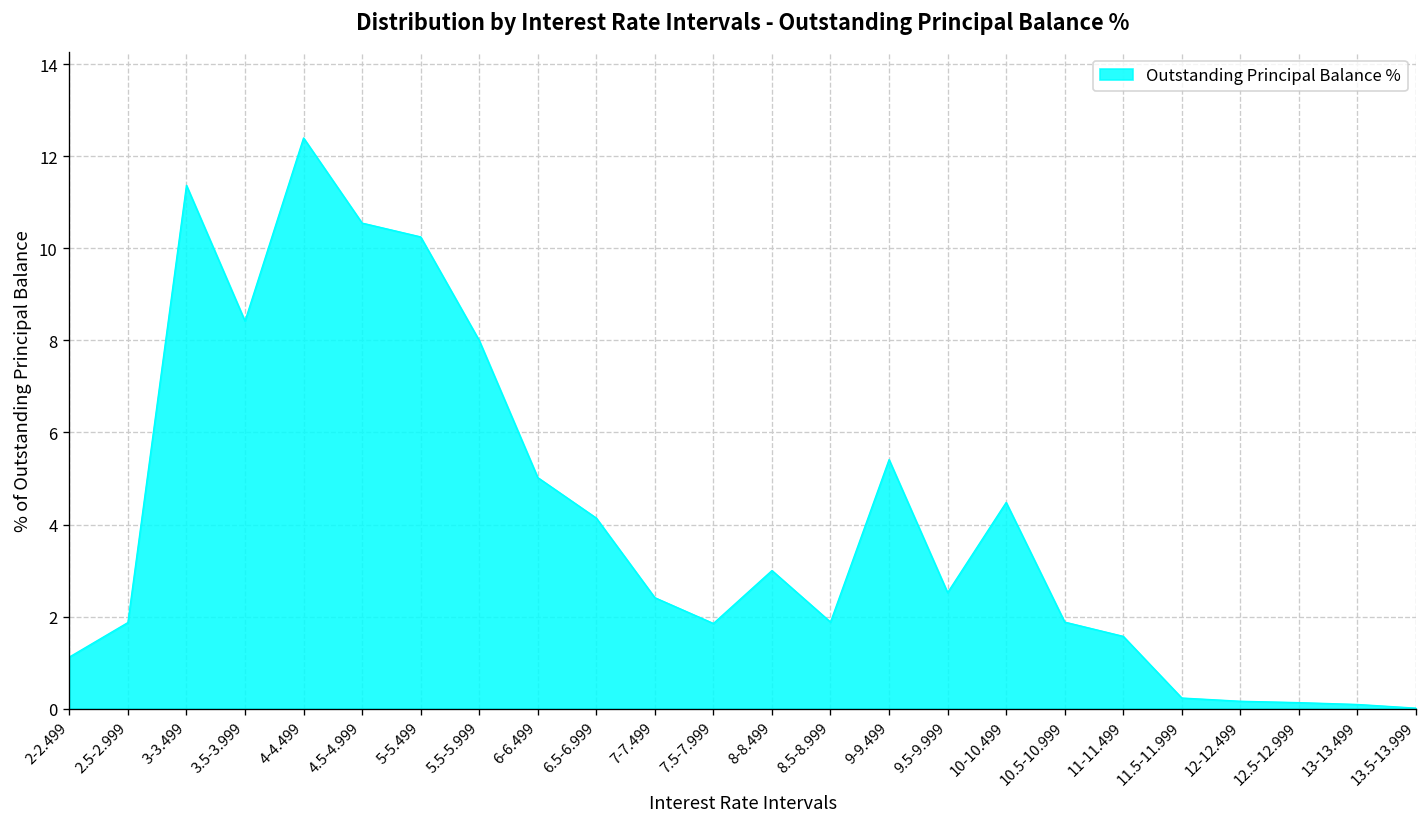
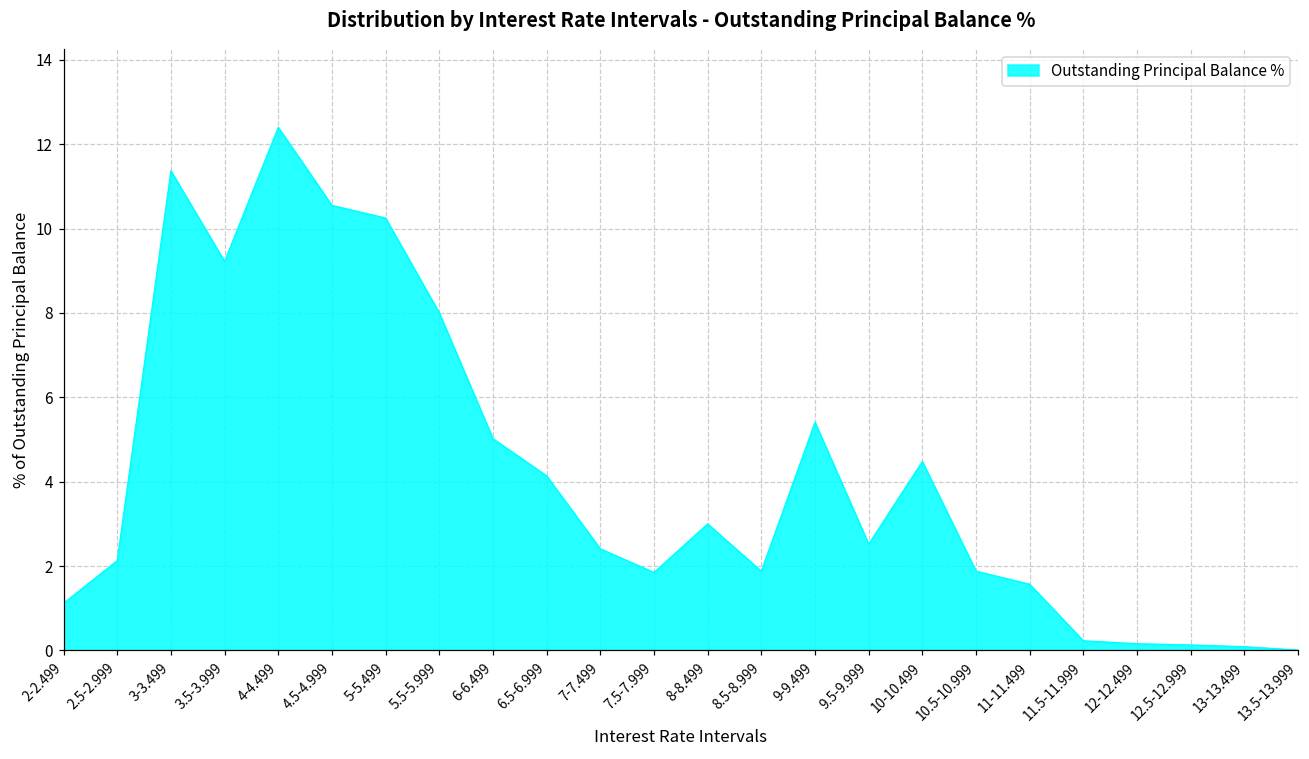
  {
    "2-2.499": 1.1,
-   "2.5-2.999": 1.9,
+   "2.5-2.999": 2.1,
    "3-3.499": 11.4,
-   "3.5-3.999": 8.4,
+   "3.5-3.999": 9.2,
    "4-4.499": 12.4,
    "4.5-4.999": 10.6,
    "5-5.499": 10.3,
    "5.5-5.999": 8.0,
    "6-6.499": 5.0,
    "6.5-6.999": 4.1,
    "7-7.499": 2.4,
    "7.5-7.999": 1.9,
    "8-8.499": 3.0,
    "8.5-8.999": 1.9,
    "9-9.499": 5.4,
    "9.5-9.999": 2.5,
    "10-10.499": 4.5,
    "10.5-10.999": 1.9,
    "11-11.499": 1.6,
    "11.5-11.999": 0.2,
    "12-12.499": 0.2,
    "12.5-12.999": 0.1,
    "13-13.499": 0.1,
    "13.5-13.999": 0.0
  }
